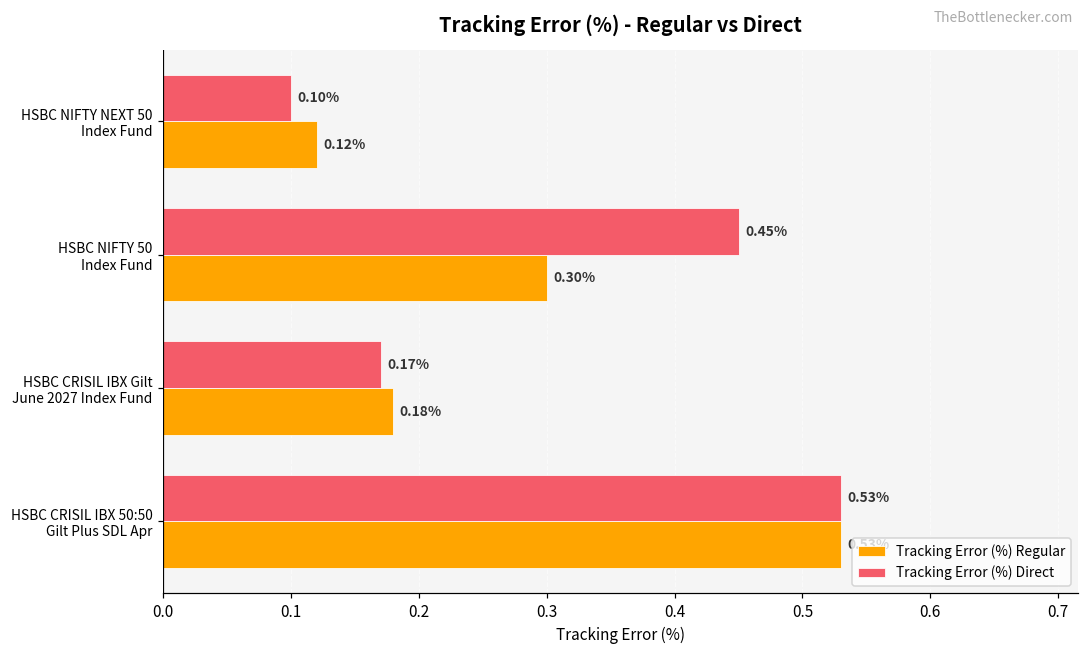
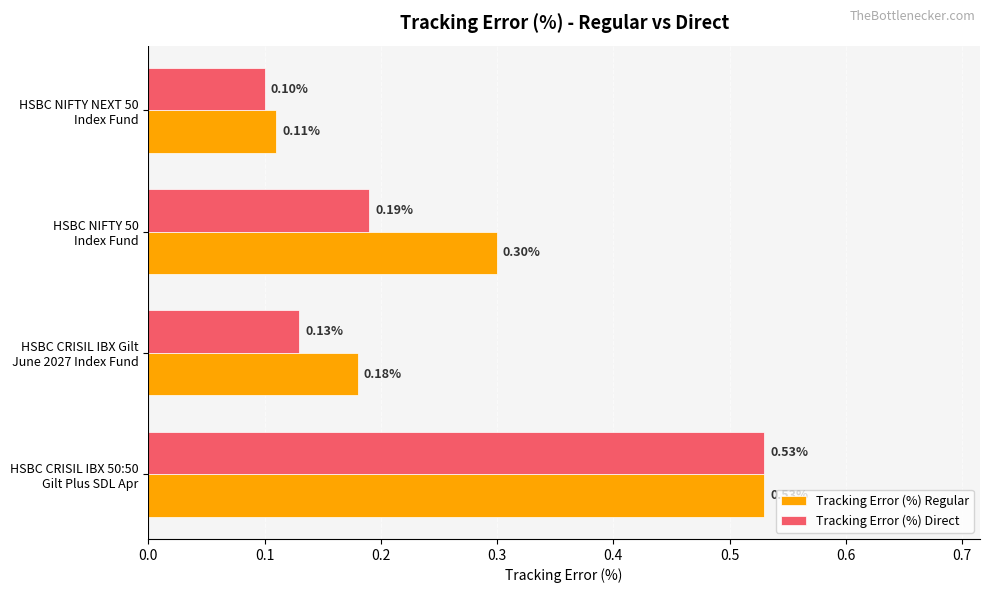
  {
    "Tracking Error (%) Regular": {
-     "HSBC NIFTY NEXT 50 Index Fund": "0.12%",
+     "HSBC NIFTY NEXT 50 Index Fund": "0.11%",
      "HSBC NIFTY 50 Index Fund": "0.30%",
      "HSBC CRISIL IBX Gilt June 2027 Index Fund": "0.18%"
    },
    "Tracking Error (%) Direct": {
      "HSBC NIFTY NEXT 50 Index Fund": "0.10%",
-     "HSBC NIFTY 50 Index Fund": "0.45%",
-     "HSBC CRISIL IBX Gilt June 2027 Index Fund": "0.17%",
+     "HSBC NIFTY 50 Index Fund": "0.19%",
+     "HSBC CRISIL IBX Gilt June 2027 Index Fund": "0.13%",
      "HSBC CRISIL IBX 50:50 Gilt Plus SDL Apr": "0.53%"
    }
  }
